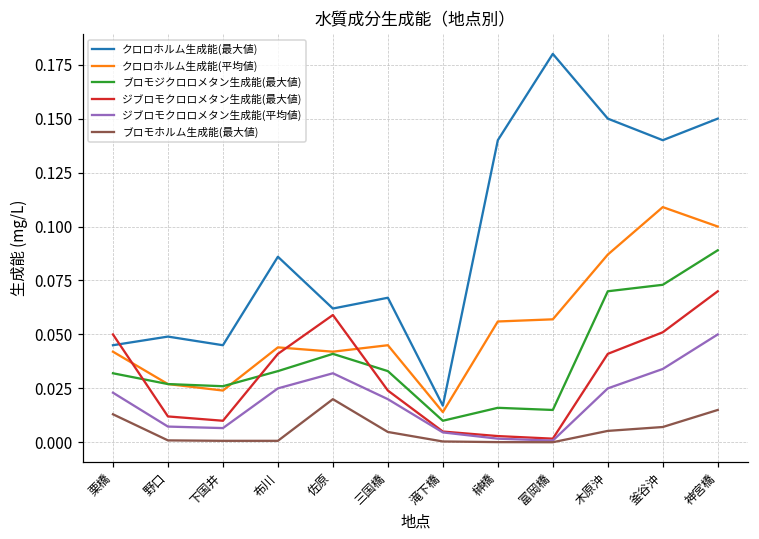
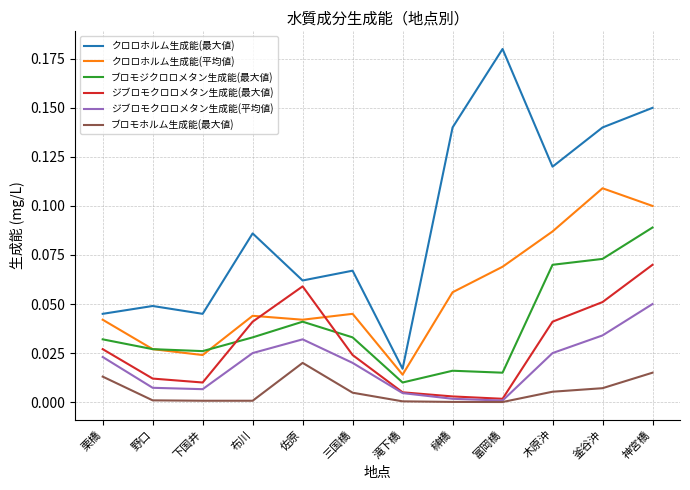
  {
    "クロロホルム生成能(最大値)": {
      "栗橋": 0.045,
      "野口": 0.05,
      "下国井": 0.045,
      "布川": 0.086,
      "佐原": 0.062,
      "三国橋": 0.067,
      "滝下橋": 0.017,
      "榊橋": 0.14,
      "富岡橋": 0.18,
-     "木原沖": 0.15,
+     "木原沖": 0.12,
      "釜谷沖": 0.14,
      "神宮橋": 0.15
    },
    "クロロホルム生成能(平均値)": {
      "栗橋": 0.042,
      "下国井": 0.024,
      "布川": 0.044,
      "三国橋": 0.045,
      "滝下橋": 0.014,
      "榊橋": 0.056,
-     "富岡橋": 0.057,
+     "富岡橋": 0.069,
      "木原沖": 0.087,
      "釜谷沖": 0.109,
      "神宮橋": 0.100
    },
    "ブロモジクロロメタン生成能(最大値)": {
      "栗橋": 0.032,
      "下国井": 0.026,
      "布川": 0.033,
      "三国橋": 0.033,
      "滝下橋": 0.010,
      "榊橋": 0.016,
      "富岡橋": 0.015,
      "木原沖": 0.070,
      "釜谷沖": 0.073,
      "神宮橋": 0.089
    },
    "ジブロモクロロメタン生成能(最大値)": {
-     "栗橋": 0.050,
+     "栗橋": 0.027,
      "野口": 0.012,
      "下国井": 0.010,
      "布川": 0.041,
      "佐原": 0.059,
      "三国橋": 0.024,
      "木原沖": 0.041,
      "釜谷沖": 0.051,
      "神宮橋": 0.070
    },
    "ジブロモクロロメタン生成能(平均値)": {
      "栗橋": 0.023,
      "野口": 0.007,
      "下国井": 0.007,
      "布川": 0.025,
      "佐原": 0.032,
      "三国橋": 0.020,
      "木原沖": 0.025,
      "釜谷沖": 0.034,
      "神宮橋": 0.050
    },
    "ブロモホルム生成能(最大値)": {
      "栗橋": 0.013,
      "野口": 0.001,
      "下国井": 0.001,
      "布川": 0.001,
      "佐原": 0.020,
      "三国橋": 0.005,
      "滝下橋": 0.000,
      "榊橋": 0.000,
      "木原沖": 0.005,
      "釜谷沖": 0.007,
      "神宮橋": 0.015
    }
  }
